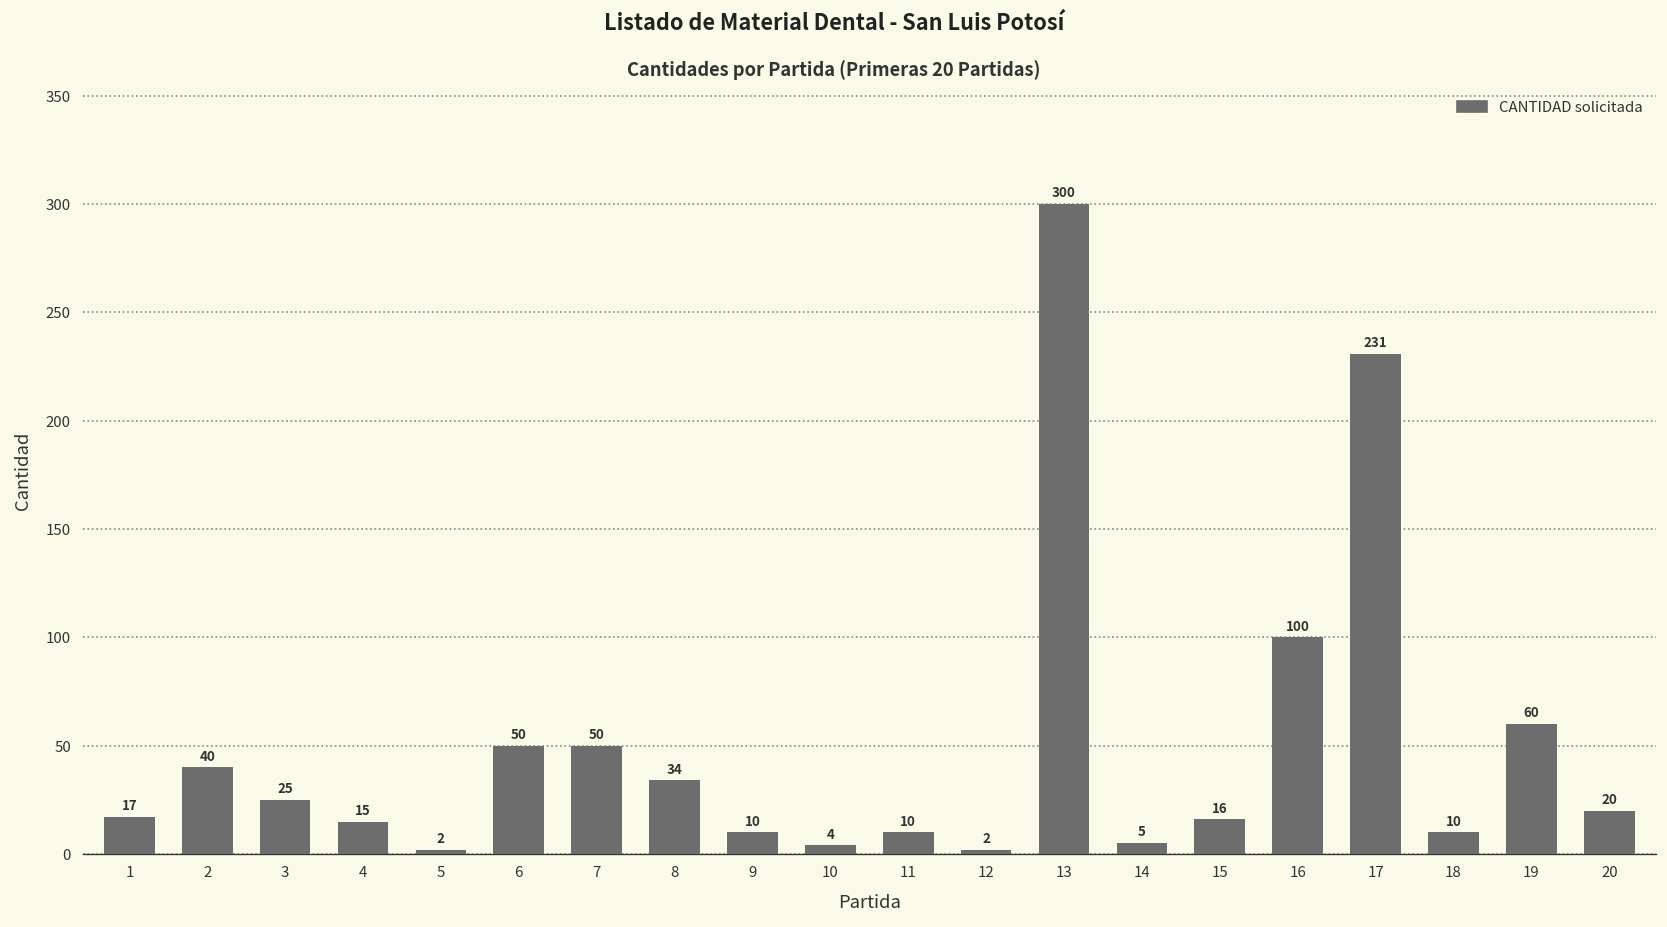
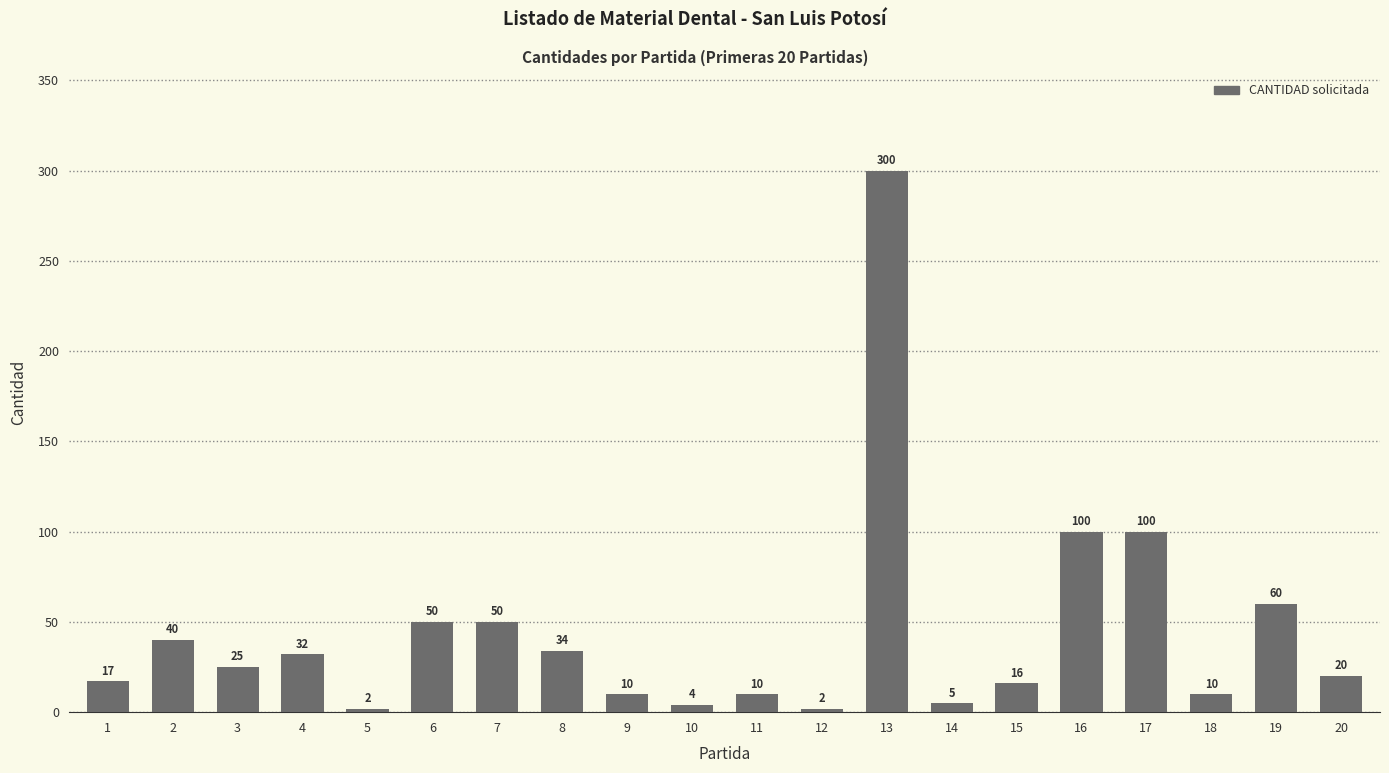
  {
    "1": 17,
    "2": 40,
    "3": 25,
-   "4": 15,
+   "4": 32,
    "5": 2,
    "6": 50,
    "7": 50,
    "8": 34,
    "9": 10,
    "10": 4,
    "11": 10,
    "12": 2,
    "13": 300,
    "14": 5,
    "15": 16,
    "16": 100,
-   "17": 231,
+   "17": 100,
    "18": 10,
    "19": 60,
    "20": 20
  }
